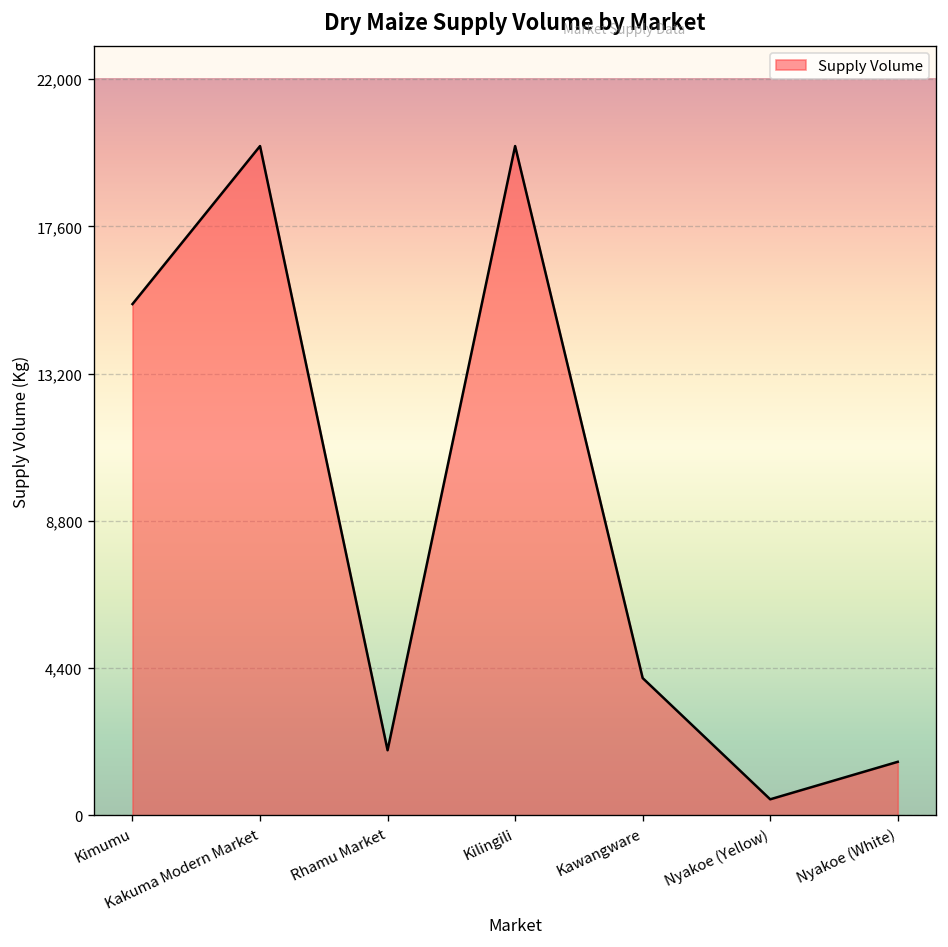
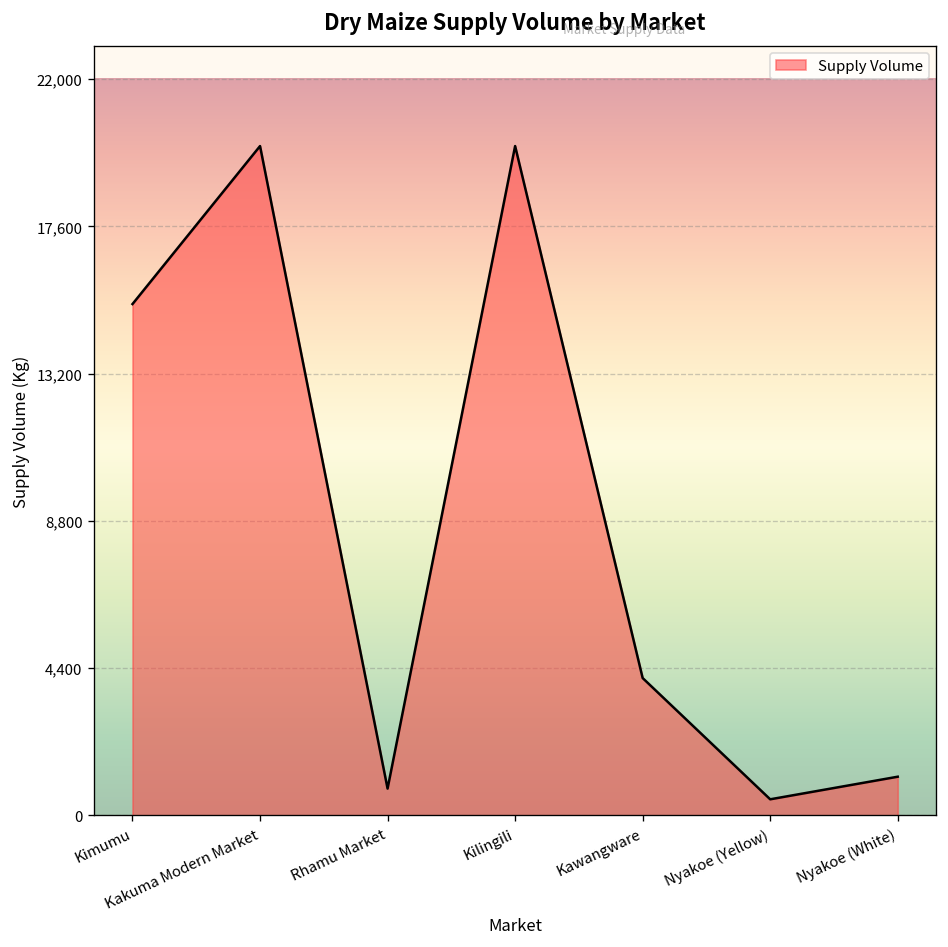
  {
    "Kimumu": "15,300",
    "Kakuma Modern Market": "20,000",
-   "Rhamu Market": "1,900",
+   "Rhamu Market": "800",
    "Kilingili": "20,000",
    "Kawangware": "4,100",
    "Nyakoe (Yellow)": "500",
-   "Nyakoe (White)": "1,600"
+   "Nyakoe (White)": "1,200"
  }
